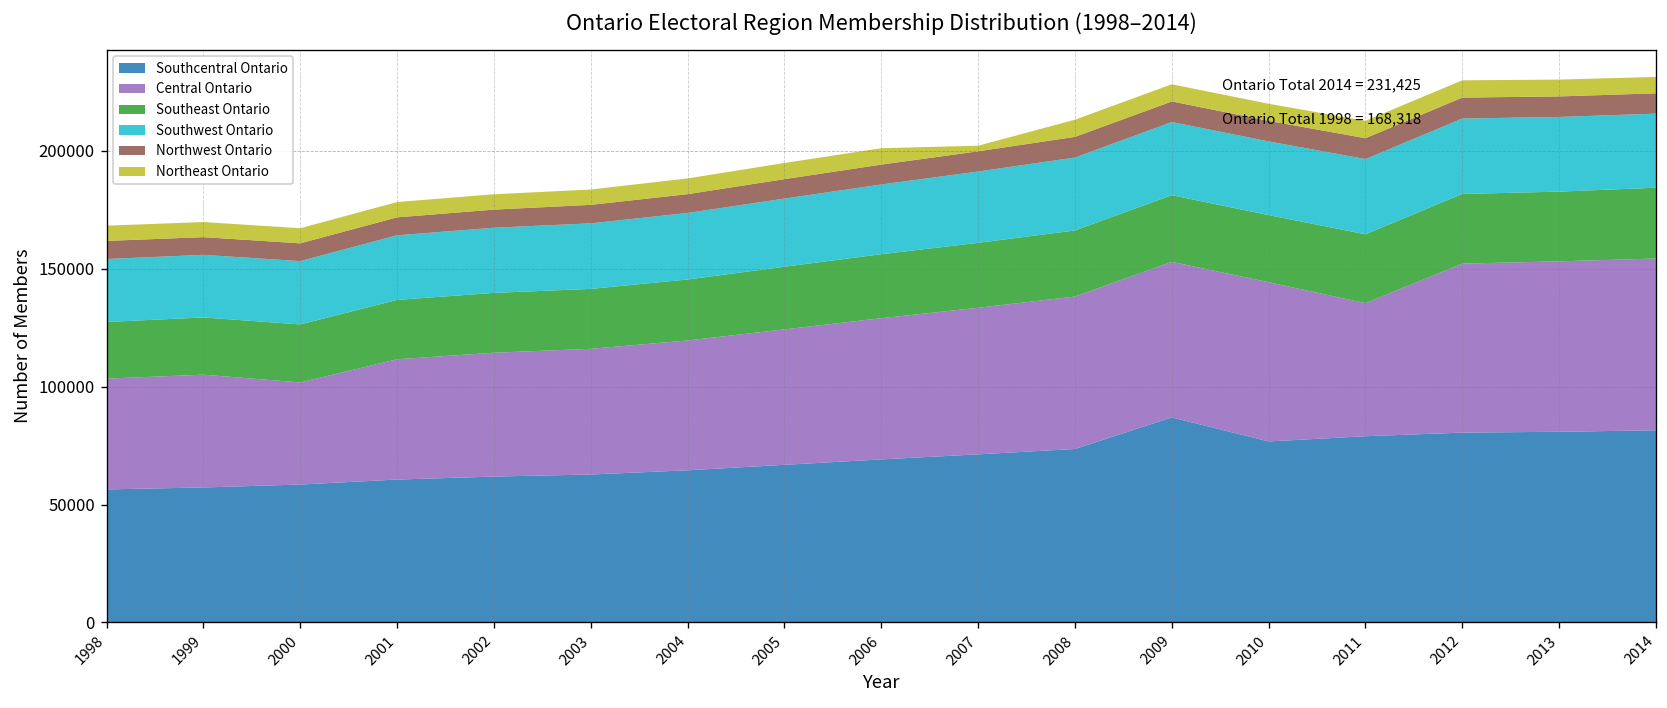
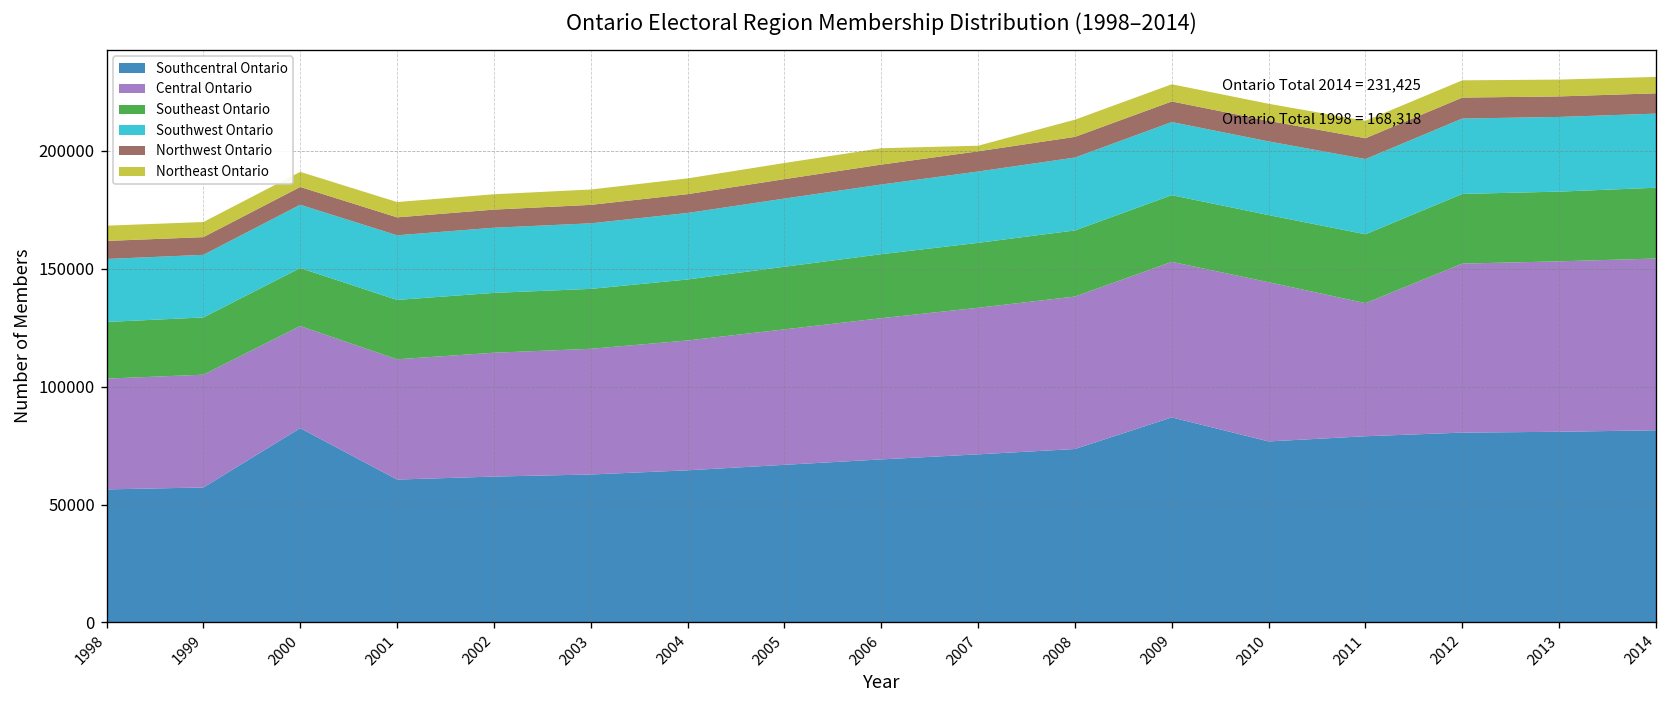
  {
    "Southcentral Ontario": {
      "1998": 56000,
      "1999": 57000,
-     "2000": 59000,
+     "2000": 82000,
      "2001": 61000,
      "2002": 62000,
      "2003": 63000,
      "2004": 65000,
      "2005": 67000,
      "2006": 69000,
      "2007": 71000,
      "2008": 74000,
      "2009": 87000,
      "2010": 77000,
      "2011": 79000,
      "2012": 81000,
      "2013": 81000,
      "2014": 82000
    },
    "Central Ontario": {
      "1998": 47000,
      "1999": 48000,
      "2000": 43000,
      "2001": 51000,
      "2002": 53000,
      "2003": 53000,
      "2004": 55000,
      "2005": 57000,
      "2006": 60000,
      "2007": 62000,
      "2008": 65000,
      "2009": 66000,
      "2010": 68000,
      "2011": 56000,
      "2012": 72000,
      "2013": 72000,
      "2014": 73000
    },
    "Southeast Ontario": {
      "1998": 24000,
      "1999": 24000,
      "2000": 25000,
      "2001": 25000,
      "2002": 25000,
      "2003": 25000,
      "2004": 26000,
      "2005": 27000,
      "2006": 27000,
      "2007": 28000,
      "2008": 28000,
      "2009": 28000,
      "2010": 28000,
      "2011": 29000,
      "2012": 30000,
      "2013": 30000,
      "2014": 30000
    },
    "Southwest Ontario": {
      "1998": 27000,
      "1999": 27000,
      "2000": 27000,
      "2001": 27000,
      "2002": 28000,
      "2003": 28000,
      "2004": 28000,
      "2005": 29000,
      "2006": 30000,
      "2007": 30000,
      "2008": 31000,
      "2009": 31000,
      "2010": 31000,
      "2011": 32000,
      "2012": 32000,
      "2013": 32000,
      "2014": 31000
    },
    "Northwest Ontario": {
      "1998": 8000,
      "1999": 8000,
      "2000": 8000,
      "2001": 8000,
      "2002": 8000,
      "2003": 8000,
      "2004": 8000,
      "2005": 8000,
      "2006": 8000,
      "2007": 9000,
      "2008": 9000,
      "2009": 9000,
      "2011": 9000,
      "2012": 9000,
      "2013": 9000,
      "2014": 9000
    },
    "Northeast Ontario": {
      "1998": 6000,
      "1999": 6000,
      "2000": 6000,
      "2001": 6000,
      "2002": 7000,
      "2003": 7000,
      "2004": 7000,
      "2005": 7000,
      "2006": 7000,
      "2007": 2000,
      "2008": 7000,
      "2009": 7000,
      "2012": 7000,
      "2013": 7000,
      "2014": 7000
    }
  }
